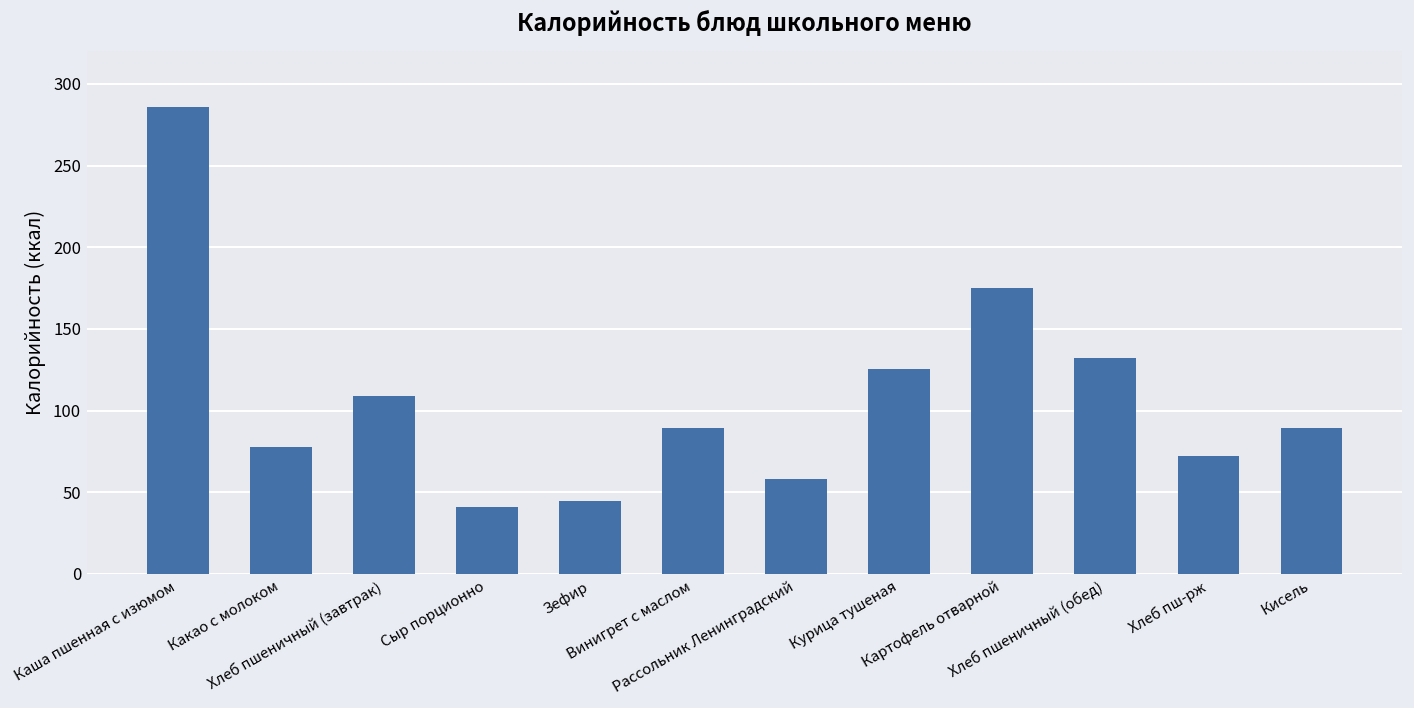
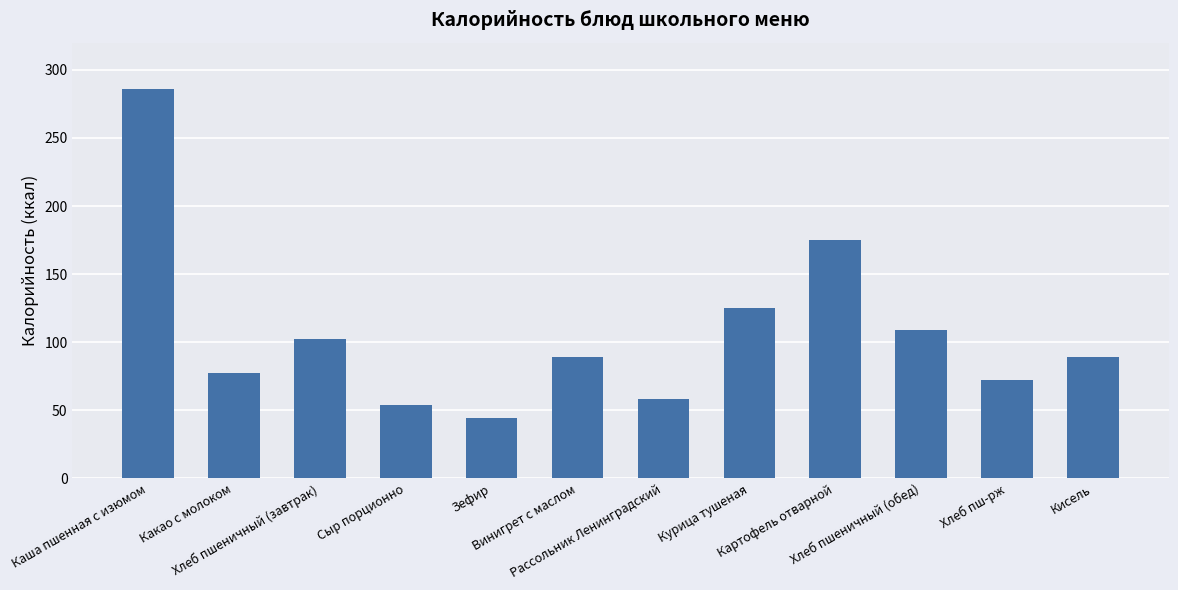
  {
    "Каша пшенная с изюмом": 286,
    "Какао с молоком": 78,
-   "Хлеб пшеничный (завтрак)": 109,
-   "Сыр порционно": 41,
+   "Хлеб пшеничный (завтрак)": 103,
+   "Сыр порционно": 54,
    "Зефир": 45,
    "Винигрет с маслом": 89,
    "Рассольник Ленинградский": 58,
    "Курица тушеная": 125,
    "Картофель отварной": 175,
-   "Хлеб пшеничный (обед)": 132,
+   "Хлеб пшеничный (обед)": 109,
    "Хлеб пш-рж": 72,
    "Кисель": 89
  }
